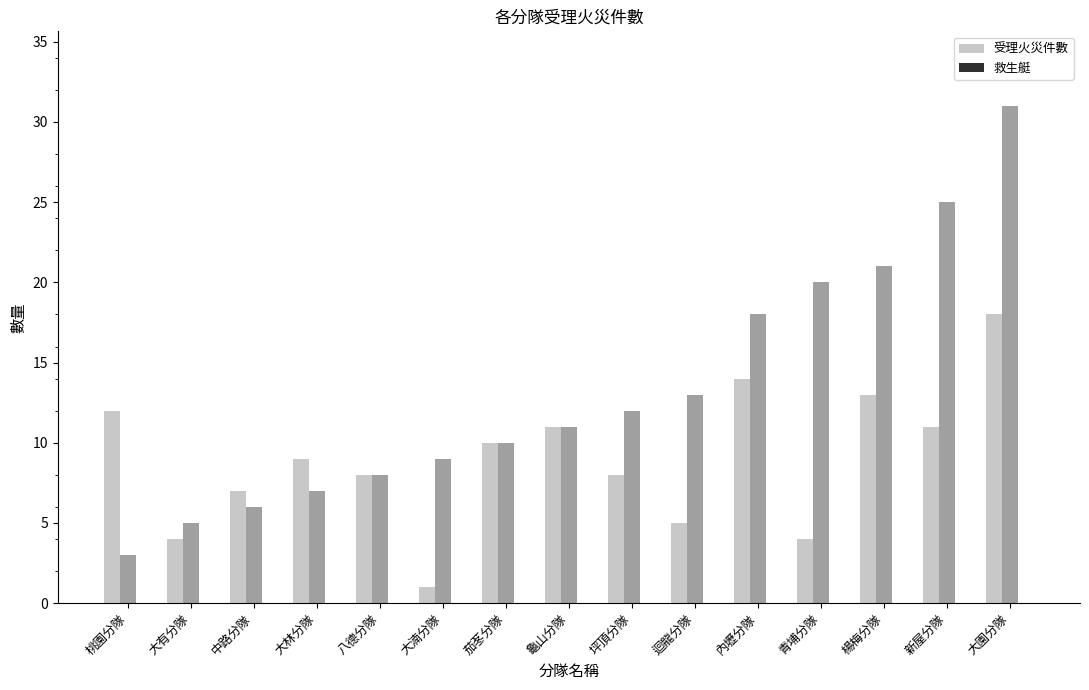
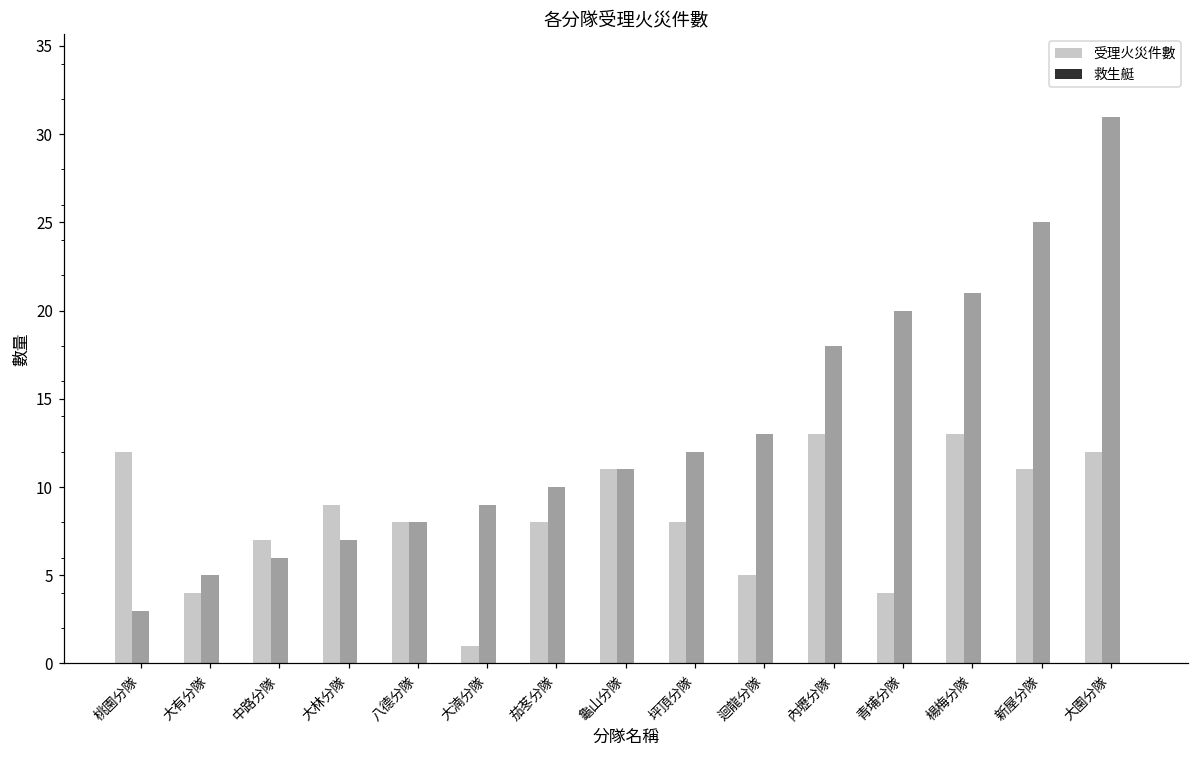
  {
    "受理火災件數": {
      "桃園分隊": 12,
      "大有分隊": 4,
      "中路分隊": 7,
      "大林分隊": 9,
      "八德分隊": 8,
      "大湳分隊": 1,
-     "茄苳分隊": 10,
+     "茄苳分隊": 8,
      "龜山分隊": 11,
      "坪頂分隊": 8,
      "迴龍分隊": 5,
-     "內壢分隊": 14,
+     "內壢分隊": 13,
      "青埔分隊": 4,
      "楊梅分隊": 13,
      "新屋分隊": 11,
-     "大園分隊": 18
+     "大園分隊": 12
    },
    "救生艇": {
      "桃園分隊": 0,
      "大有分隊": 0,
      "中路分隊": 0,
      "大林分隊": 0,
      "八德分隊": 0,
      "大湳分隊": 0,
      "茄苳分隊": 0,
      "龜山分隊": 0,
      "坪頂分隊": 0,
      "迴龍分隊": 0,
      "內壢分隊": 0,
      "青埔分隊": 0,
      "楊梅分隊": 0,
      "新屋分隊": 0,
      "大園分隊": 0
    }
  }
